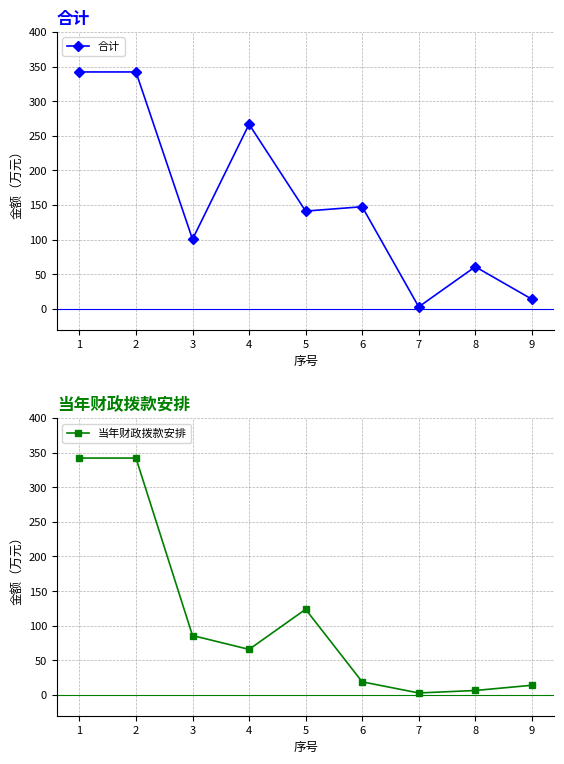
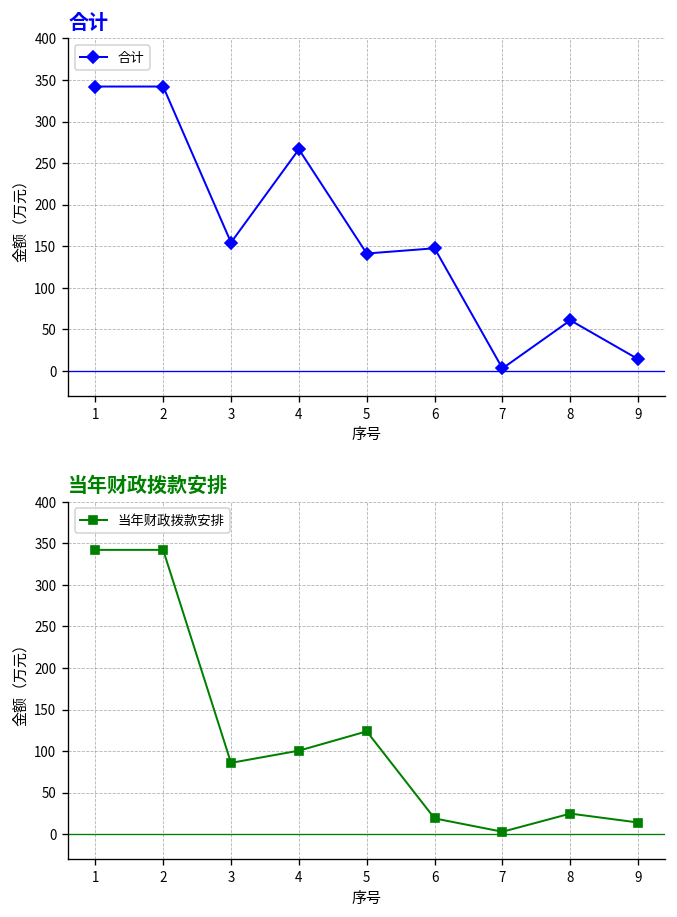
  {
    "合计": {
      "1": 340,
      "2": 340,
-     "3": 100,
+     "3": 150,
      "4": 270,
      "5": 140,
      "6": 150,
      "7": 0,
      "8": 60,
      "9": 10
    },
    "当年财政拨款安排": {
      "1": 340,
      "2": 340,
      "3": 90,
-     "4": 70,
+     "4": 100,
      "5": 120,
      "6": 20,
      "7": 0,
-     "8": 10,
+     "8": 20,
      "9": 10
    }
  }
